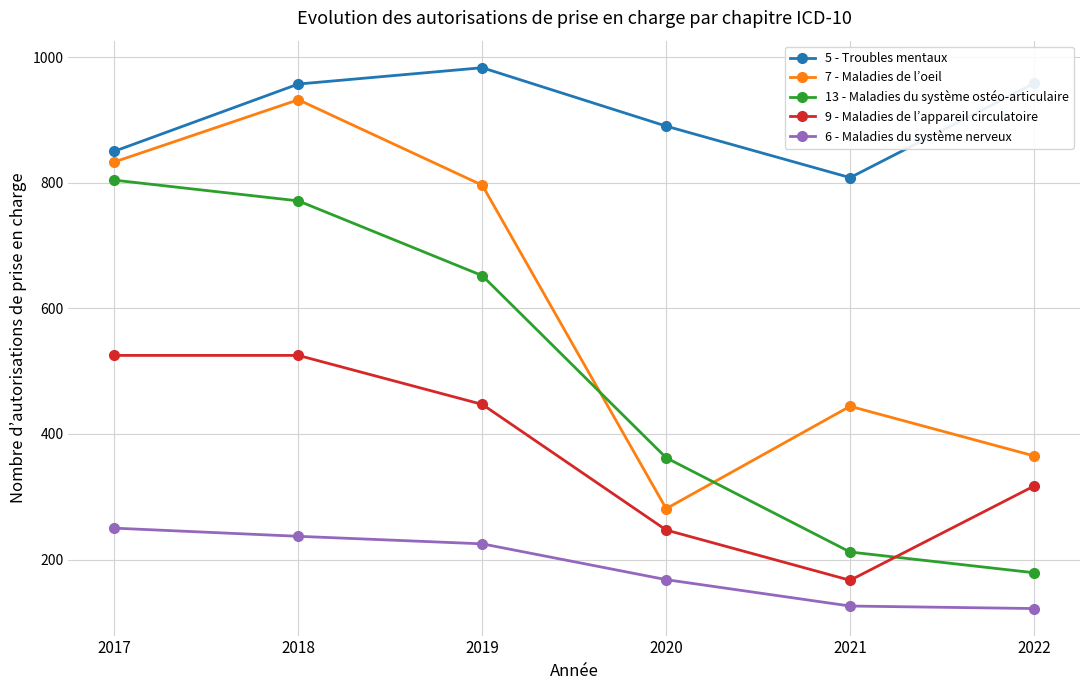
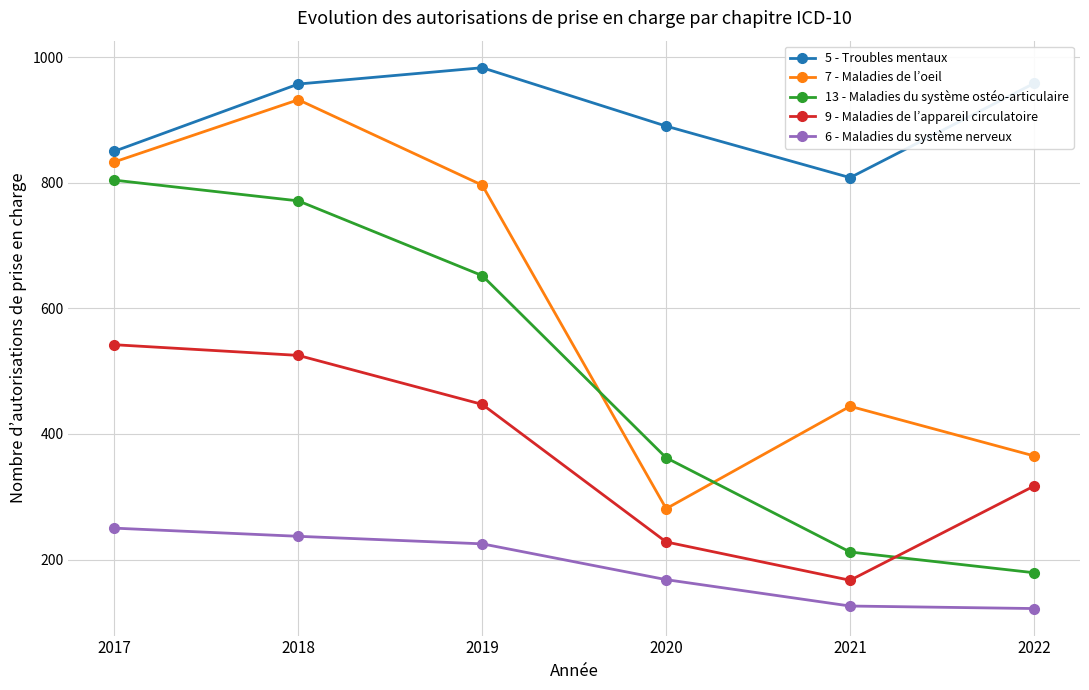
  {
    "5 - Troubles mentaux": {
      "2017": 850,
      "2018": 960,
      "2019": 980,
      "2020": 890,
      "2021": 810
    },
    "7 - Maladies de l’oeil": {
      "2017": 830,
      "2018": 930,
      "2019": 800,
      "2020": 280,
      "2021": 440,
      "2022": 370
    },
    "13 - Maladies du système ostéo-articulaire": {
      "2017": 800,
      "2018": 770,
      "2019": 650,
      "2020": 360,
      "2021": 210,
      "2022": 180
    },
    "9 - Maladies de l’appareil circulatoire": {
-     "2017": 530,
+     "2017": 540,
      "2018": 530,
      "2019": 450,
-     "2020": 250,
+     "2020": 230,
      "2021": 170,
      "2022": 320
    },
    "6 - Maladies du système nerveux": {
      "2017": 250,
      "2018": 240,
      "2019": 230,
      "2020": 170,
      "2021": 130,
      "2022": 120
    }
  }
